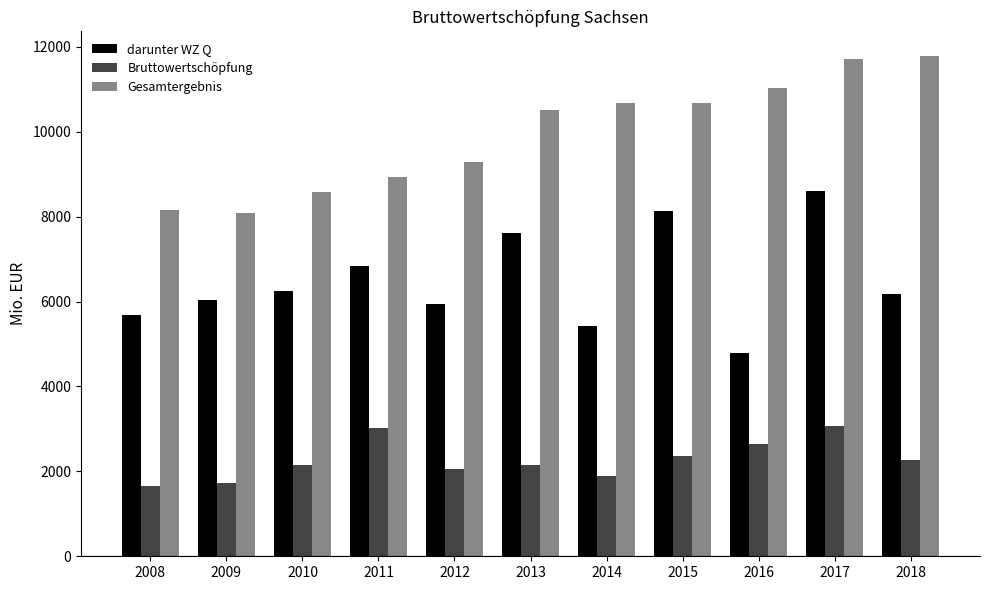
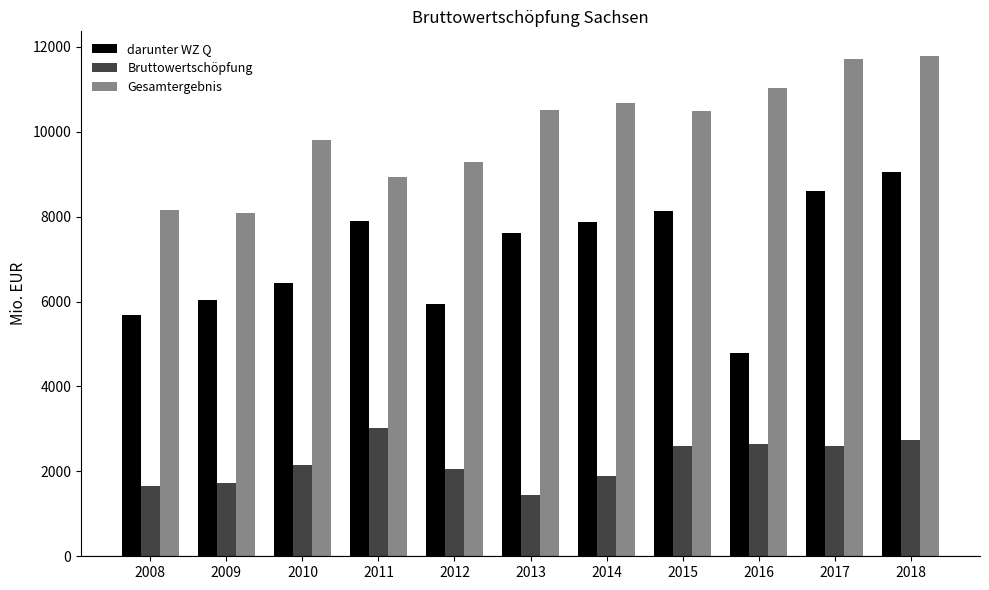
  {
    "darunter WZ Q": {
      "2008": 5700,
      "2009": 6000,
-     "2010": 6300,
-     "2011": 6800,
+     "2010": 6400,
+     "2011": 7900,
      "2012": 5900,
      "2013": 7600,
-     "2014": 5400,
+     "2014": 7900,
      "2015": 8100,
      "2016": 4800,
      "2017": 8600,
-     "2018": 6200
+     "2018": 9000
    },
    "Bruttowertschöpfung": {
      "2008": 1700,
      "2009": 1700,
      "2010": 2100,
      "2011": 3000,
      "2012": 2000,
-     "2013": 2100,
+     "2013": 1400,
      "2014": 1900,
-     "2015": 2400,
+     "2015": 2600,
      "2016": 2600,
-     "2017": 3100,
-     "2018": 2300
+     "2017": 2600,
+     "2018": 2700
    },
    "Gesamtergebnis": {
      "2008": 8200,
      "2009": 8100,
-     "2010": 8600,
+     "2010": 9800,
      "2011": 8900,
      "2012": 9300,
      "2013": 10500,
      "2014": 10700,
-     "2015": 10700,
+     "2015": 10500,
      "2016": 11000,
      "2017": 11700,
      "2018": 11800
    }
  }
